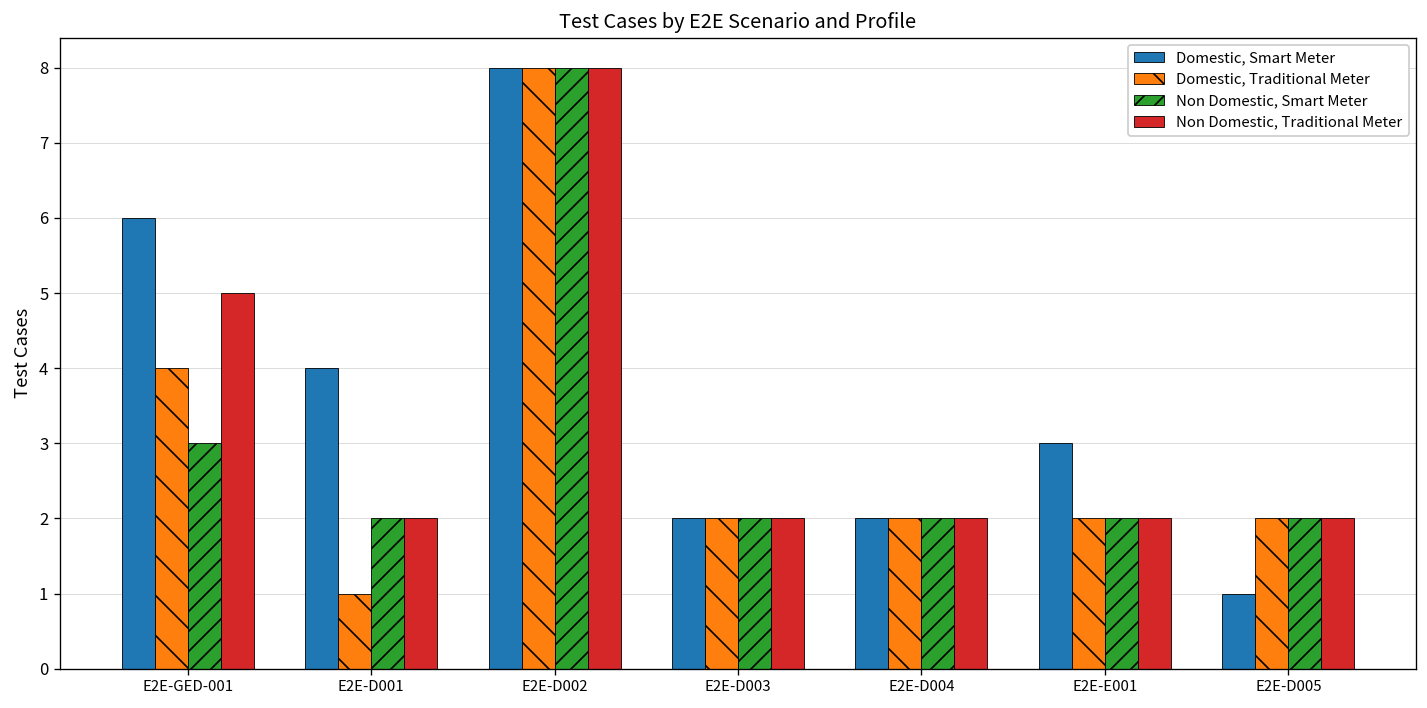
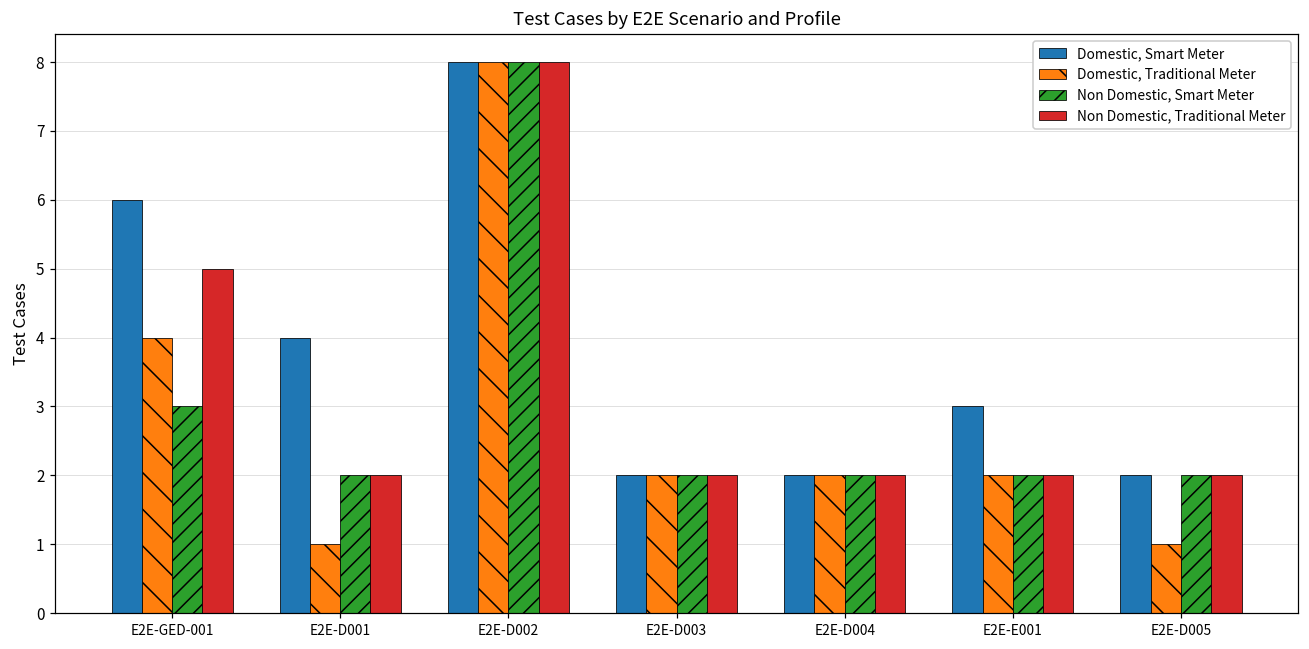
  {
    "Domestic, Smart Meter": {
      "E2E-GED-001": 6,
      "E2E-D001": 4,
      "E2E-D002": 8,
      "E2E-D003": 2,
      "E2E-D004": 2,
      "E2E-E001": 3,
-     "E2E-D005": 1
+     "E2E-D005": 2
    },
    "Domestic, Traditional Meter": {
      "E2E-GED-001": 4,
      "E2E-D001": 1,
      "E2E-D002": 8,
      "E2E-D003": 2,
      "E2E-D004": 2,
      "E2E-E001": 2,
-     "E2E-D005": 2
+     "E2E-D005": 1
    },
    "Non Domestic, Smart Meter": {
      "E2E-GED-001": 3,
      "E2E-D001": 2,
      "E2E-D002": 8,
      "E2E-D003": 2,
      "E2E-D004": 2,
      "E2E-E001": 2,
      "E2E-D005": 2
    },
    "Non Domestic, Traditional Meter": {
      "E2E-GED-001": 5,
      "E2E-D001": 2,
      "E2E-D002": 8,
      "E2E-D003": 2,
      "E2E-D004": 2,
      "E2E-E001": 2,
      "E2E-D005": 2
    }
  }
